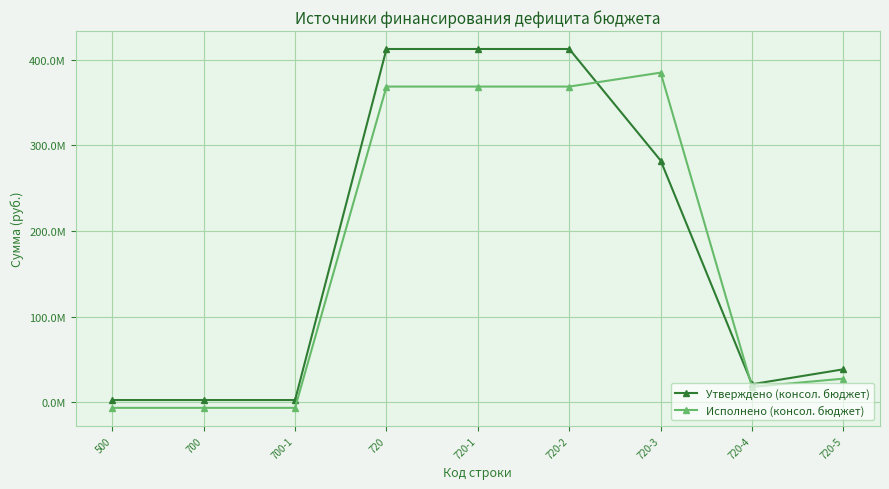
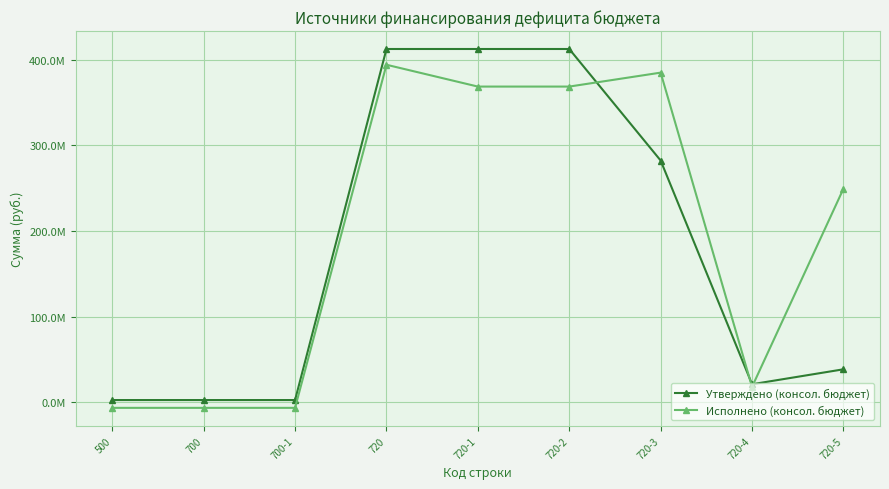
  {
    "Утверждено (консол. бюджет)": {
      "500": 0,
      "700": 0,
      "700-1": 0,
      "720": 410000000,
      "720-1": 410000000,
      "720-2": 410000000,
      "720-3": 280000000,
      "720-5": 40000000
    },
    "Исполнено (консол. бюджет)": {
      "500": -10000000,
      "700": -10000000,
      "700-1": -10000000,
-     "720": 370000000,
+     "720": 390000000,
      "720-1": 370000000,
      "720-2": 370000000,
      "720-3": 390000000,
-     "720-5": 30000000
+     "720-5": 250000000
    }
  }
